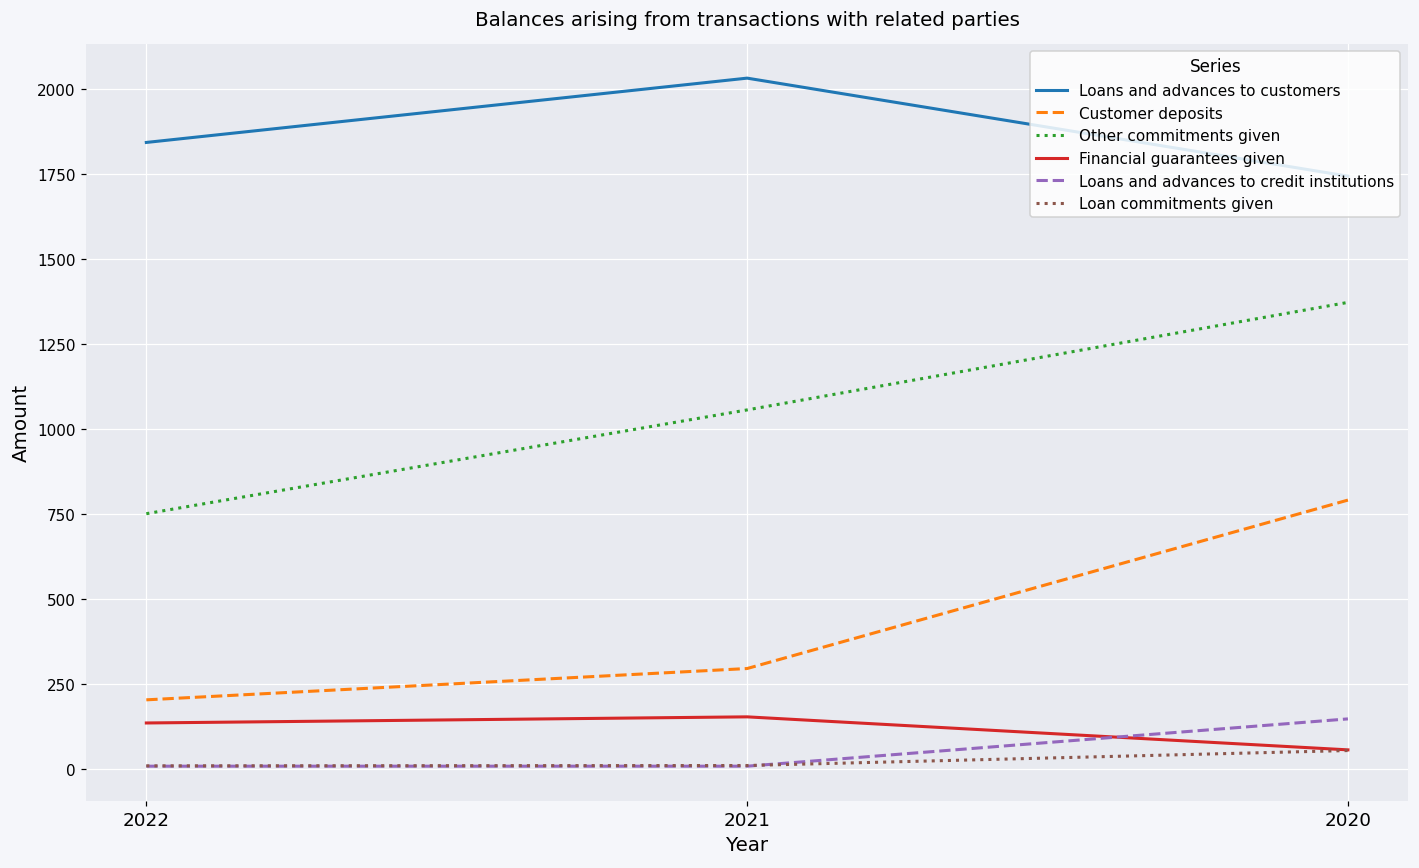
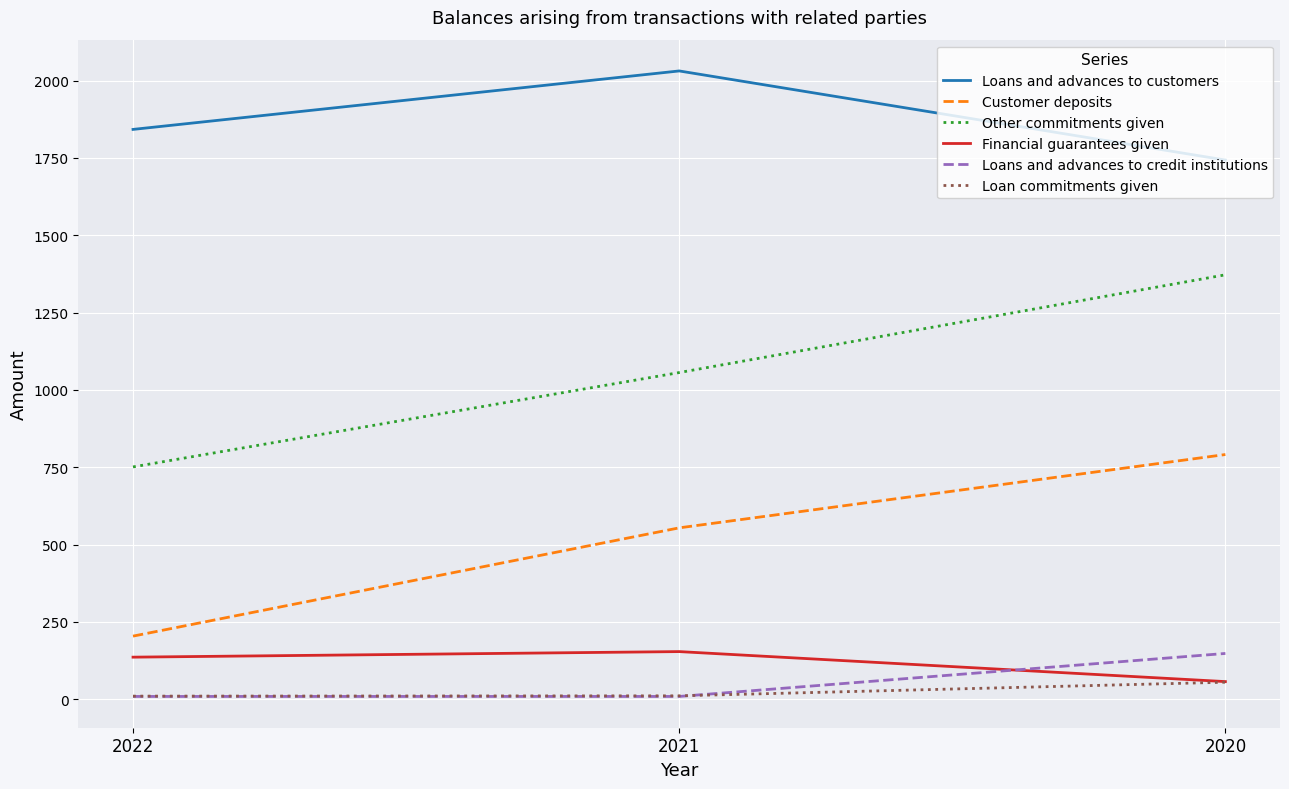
  {
    "Loans and advances to customers": {
      "2022": 1840,
      "2021": 2030
    },
    "Customer deposits": {
      "2022": 200,
-     "2021": 300,
+     "2021": 550,
      "2020": 790
    },
    "Other commitments given": {
      "2022": 750,
      "2021": 1060,
      "2020": 1370
    },
    "Financial guarantees given": {
      "2022": 140,
      "2021": 150
    },
    "Loans and advances to credit institutions": {
      "2020": 150
    }
  }
